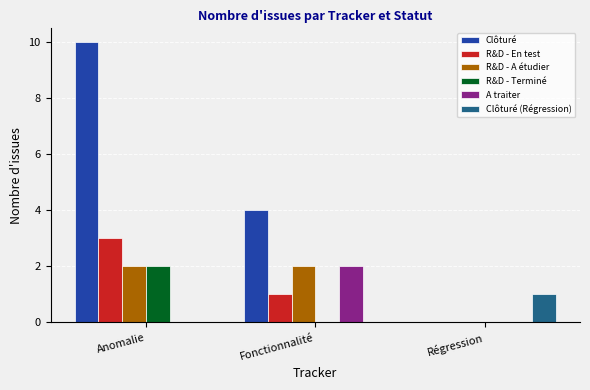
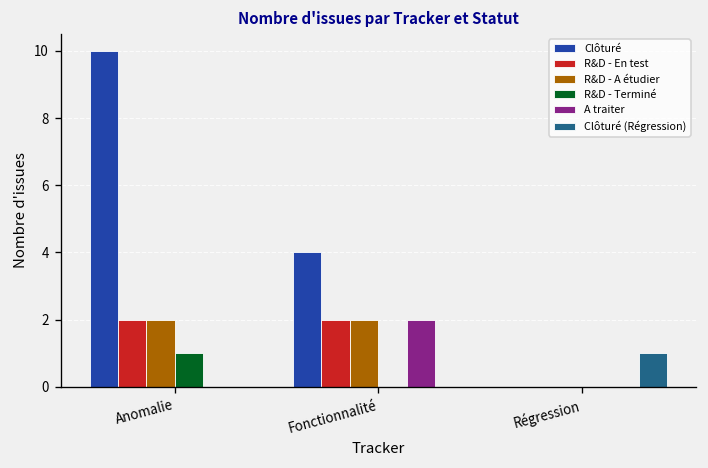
  {
    "R&D - En test": {
-     "Anomalie": 3,
-     "Fonctionnalité": 1,
+     "Anomalie": 2,
+     "Fonctionnalité": 2,
      "Régression": 0
    },
    "R&D - A étudier": {
      "Anomalie": 2,
      "Fonctionnalité": 2,
      "Régression": 0
    },
    "R&D - Terminé": {
-     "Anomalie": 2,
+     "Anomalie": 1,
      "Fonctionnalité": 0,
      "Régression": 0
    },
    "A traiter": {
      "Anomalie": 0,
      "Fonctionnalité": 2,
      "Régression": 0
    }
  }
